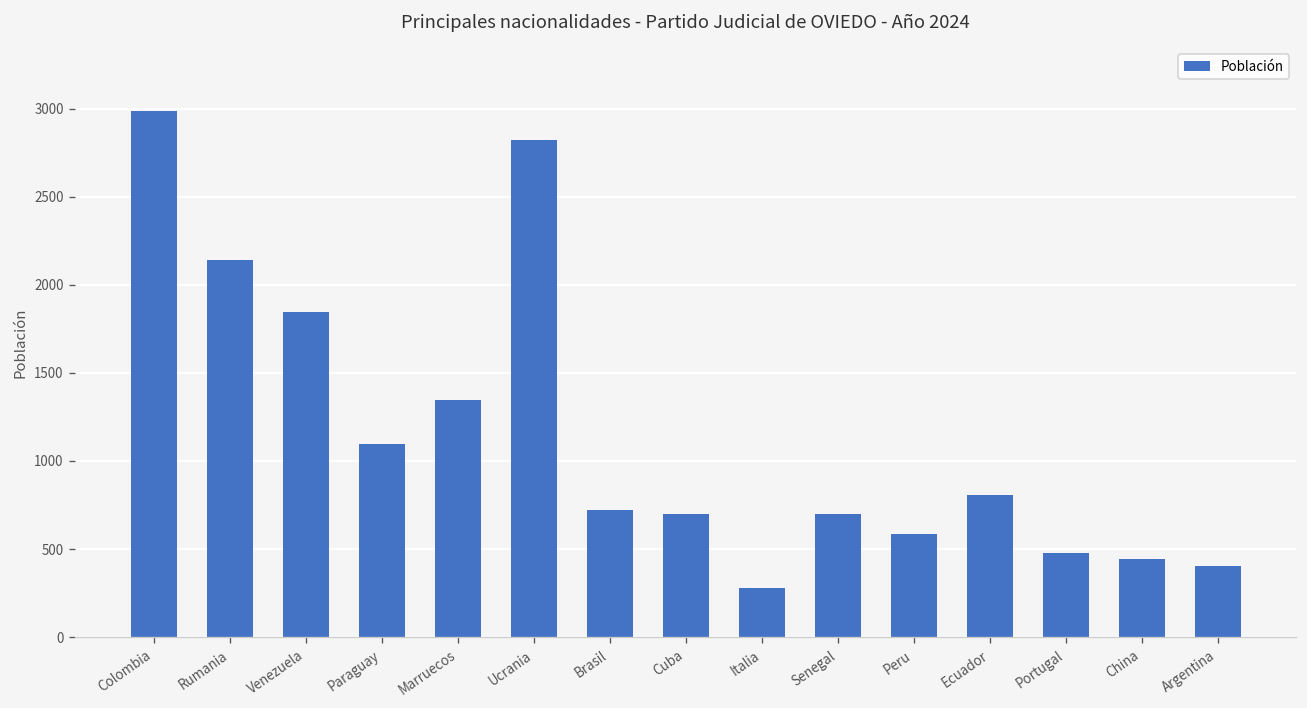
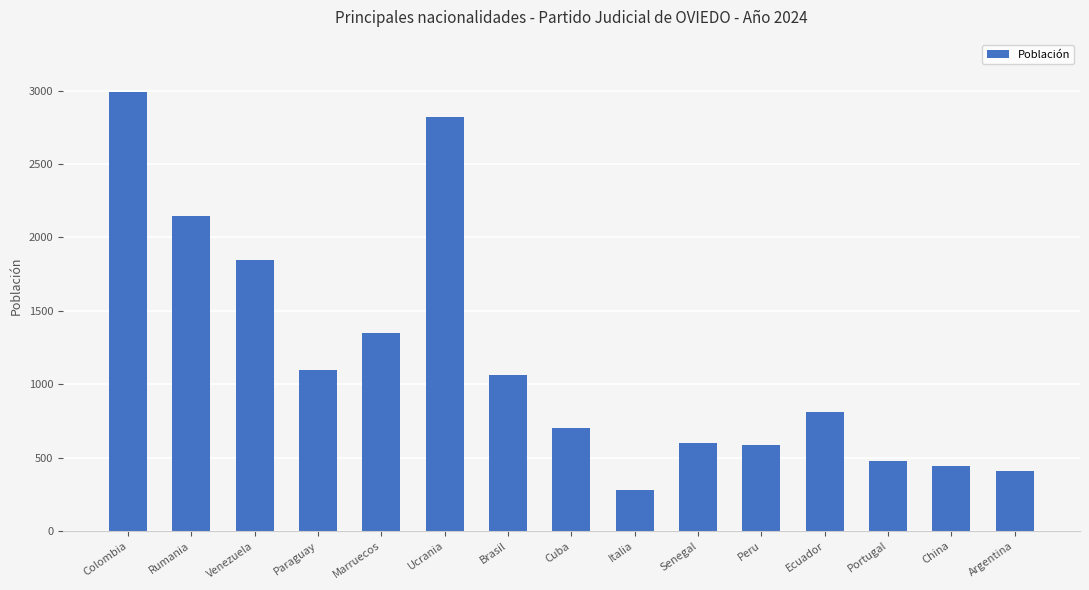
  {
    "Colombia": 2990,
    "Rumania": 2140,
    "Venezuela": 1840,
    "Paraguay": 1090,
    "Marruecos": 1350,
    "Ucrania": 2820,
-   "Brasil": 720,
+   "Brasil": 1060,
    "Cuba": 700,
    "Italia": 280,
-   "Senegal": 700,
+   "Senegal": 600,
    "Peru": 590,
    "Ecuador": 810,
    "Portugal": 480,
    "China": 440,
    "Argentina": 410
  }
